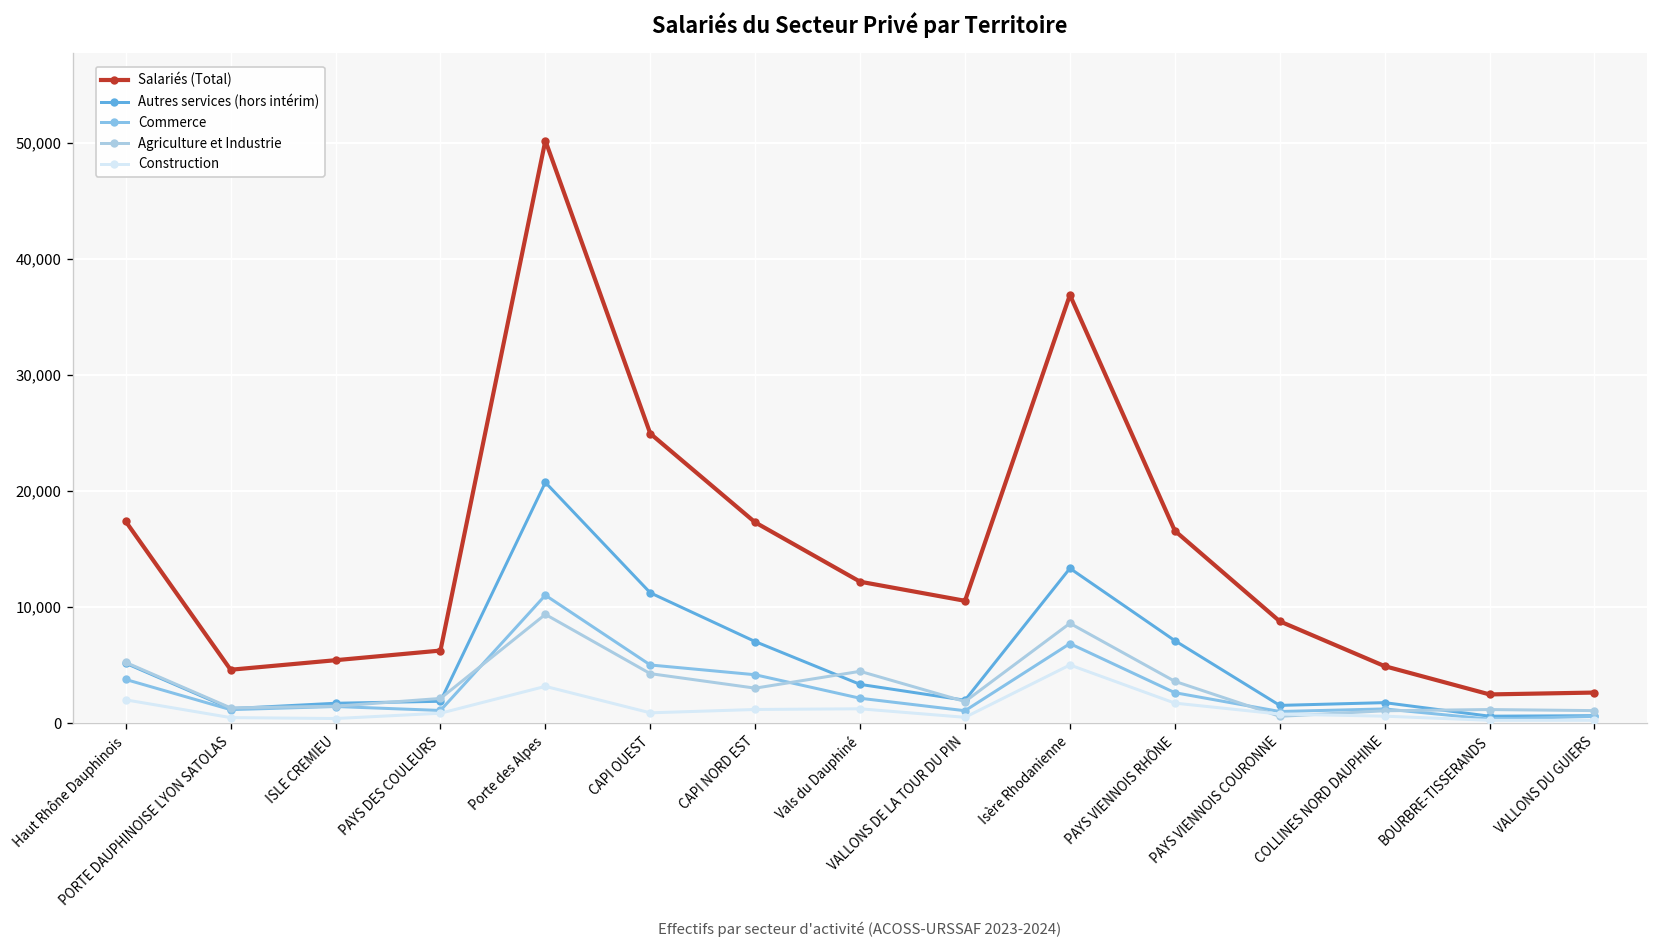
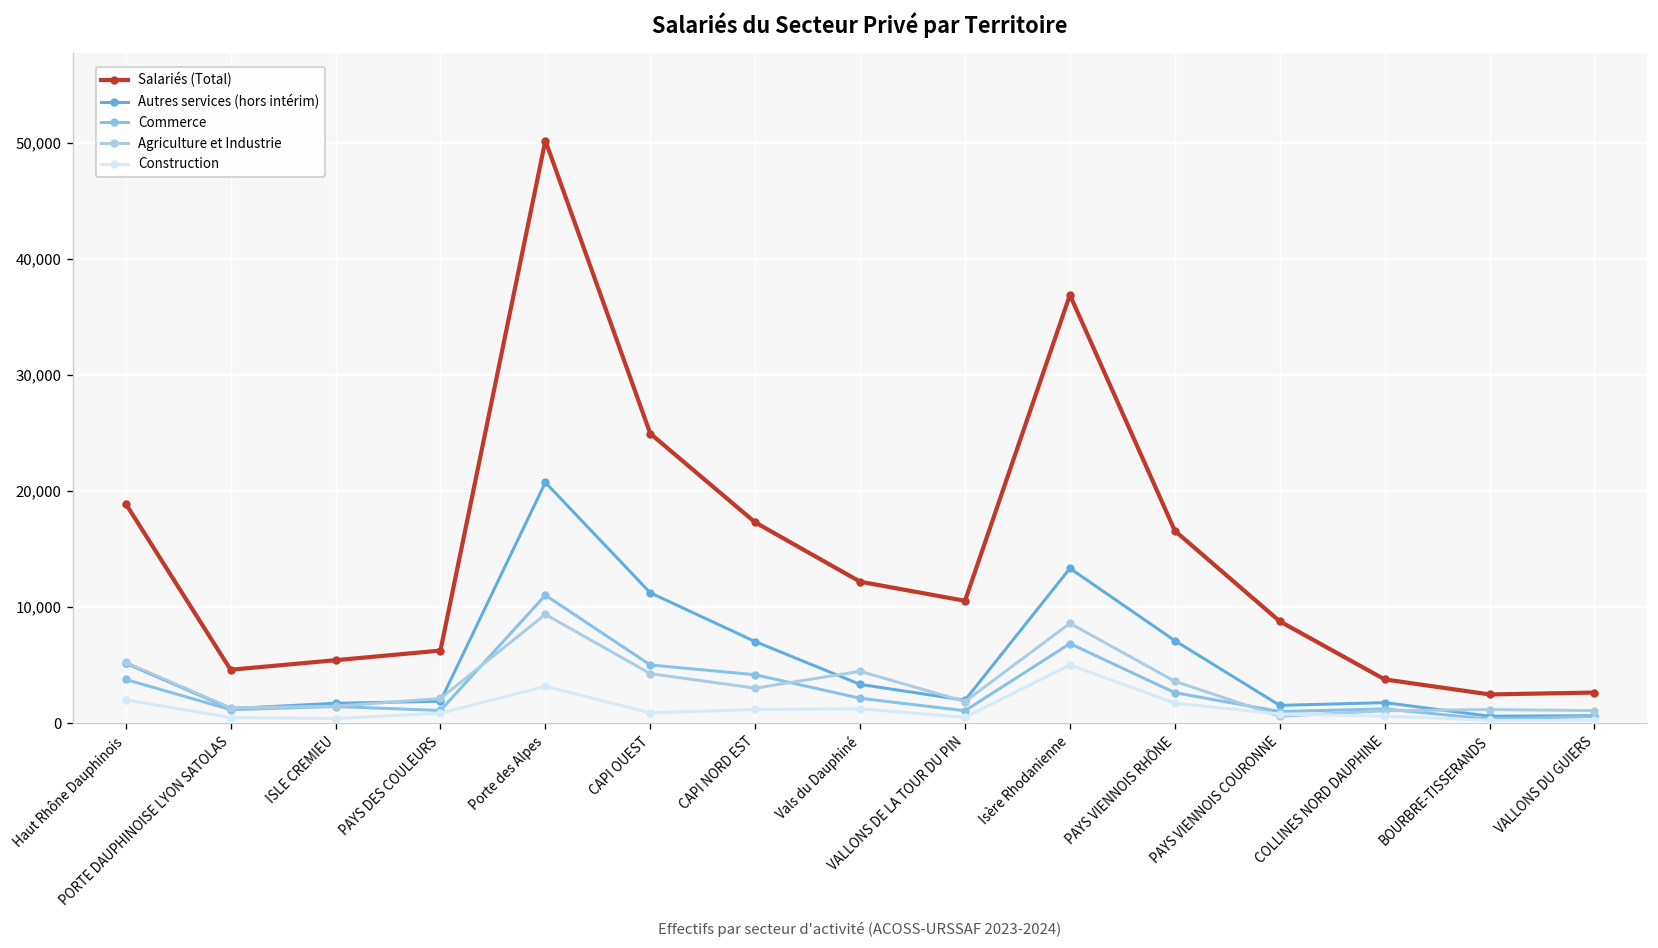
  {
    "Salariés (Total)": {
-     "Haut Rhône Dauphinois": "17,000",
+     "Haut Rhône Dauphinois": "19,000",
      "PORTE DAUPHINOISE LYON SATOLAS": "5,000",
      "ISLE CREMIEU": "5,000",
      "PAYS DES COULEURS": "6,000",
      "Porte des Alpes": "50,000",
      "CAPI OUEST": "25,000",
      "CAPI NORD EST": "17,000",
      "Vals du Dauphiné": "12,000",
      "VALLONS DE LA TOUR DU PIN": "11,000",
      "Isère Rhodanienne": "37,000",
      "PAYS VIENNOIS RHÔNE": "17,000",
      "PAYS VIENNOIS COURONNE": "9,000",
-     "COLLINES NORD DAUPHINE": "5,000",
+     "COLLINES NORD DAUPHINE": "4,000",
      "BOURBRE-TISSERANDS": "2,000",
      "VALLONS DU GUIERS": "3,000"
    }
  }
